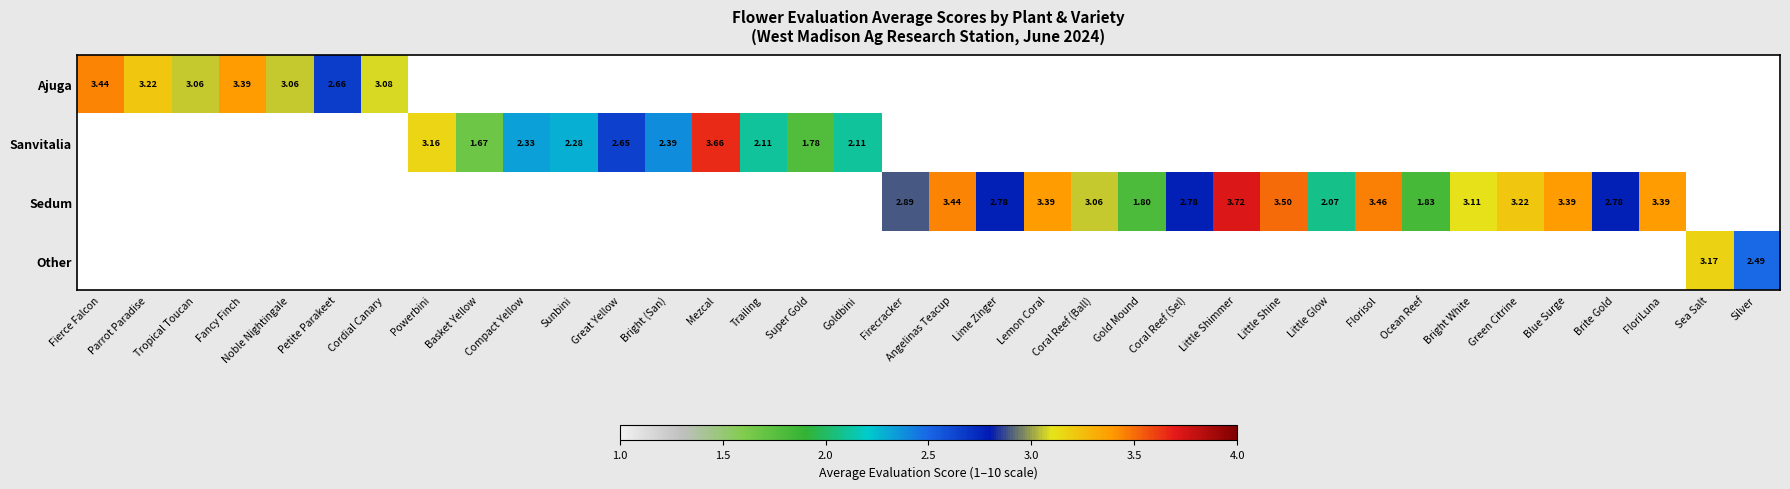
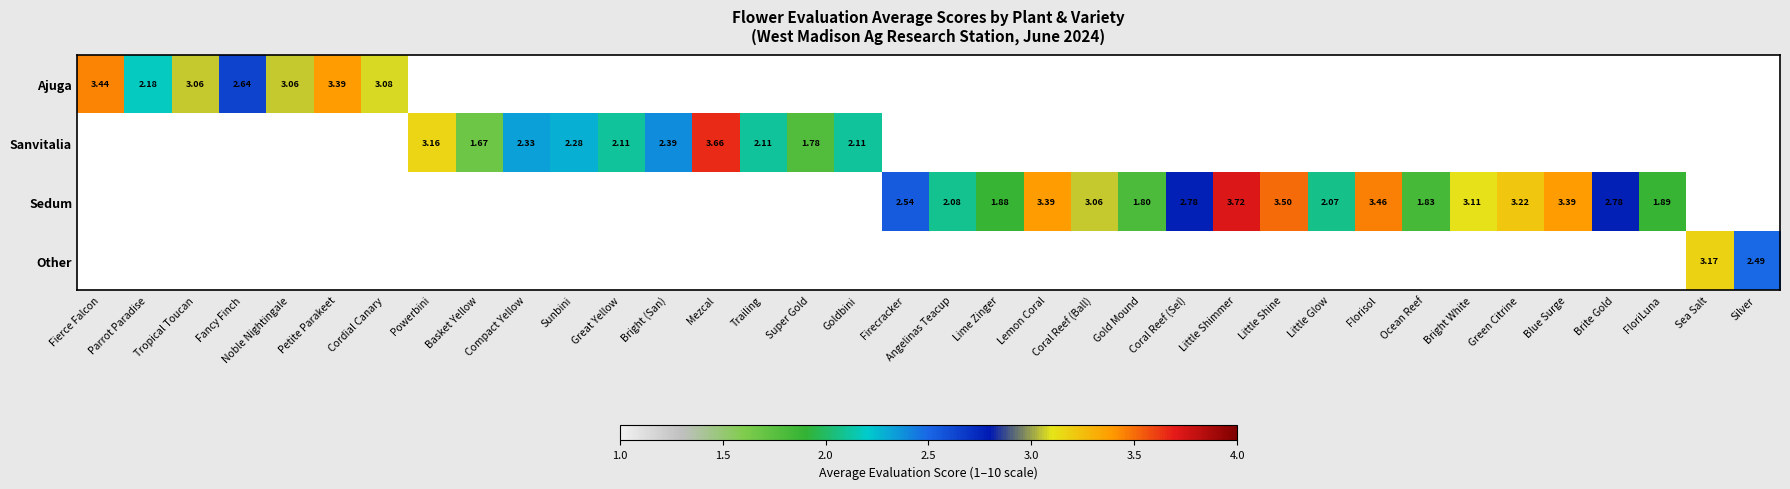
  {
    "Ajuga": {
      "Fierce Falcon": 3.44,
-     "Parrot Paradise": 3.22,
+     "Parrot Paradise": 2.18,
      "Tropical Toucan": 3.06,
-     "Fancy Finch": 3.39,
+     "Fancy Finch": 2.64,
      "Noble Nightingale": 3.06,
-     "Petite Parakeet": 2.66,
+     "Petite Parakeet": 3.39,
      "Cordial Canary": 3.08
    },
    "Sanvitalia": {
      "Powerbini": 3.16,
      "Basket Yellow": 1.67,
      "Compact Yellow": 2.33,
      "Sunbini": 2.28,
-     "Great Yellow": 2.65,
+     "Great Yellow": 2.11,
      "Bright (San)": 2.39,
      "Mezcal": 3.66,
      "Trailing": 2.11,
      "Super Gold": 1.78,
      "Goldbini": 2.11
    },
    "Sedum": {
-     "Firecracker": 2.89,
-     "Angelinas Teacup": 3.44,
-     "Lime Zinger": 2.78,
+     "Firecracker": 2.54,
+     "Angelinas Teacup": 2.08,
+     "Lime Zinger": 1.88,
      "Lemon Coral": 3.39,
      "Coral Reef (Ball)": 3.06,
      "Gold Mound": 1.80,
      "Coral Reef (Sel)": 2.78,
      "Little Shimmer": 3.72,
      "Little Shine": 3.50,
      "Little Glow": 2.07,
      "Florisol": 3.46,
      "Ocean Reef": 1.83,
      "Bright White": 3.11,
      "Green Citrine": 3.22,
      "Blue Surge": 3.39,
      "Brite Gold": 2.78,
-     "FloriLuna": 3.39
+     "FloriLuna": 1.89
    },
    "Other": {
      "Sea Salt": 3.17,
      "Silver": 2.49
    }
  }
